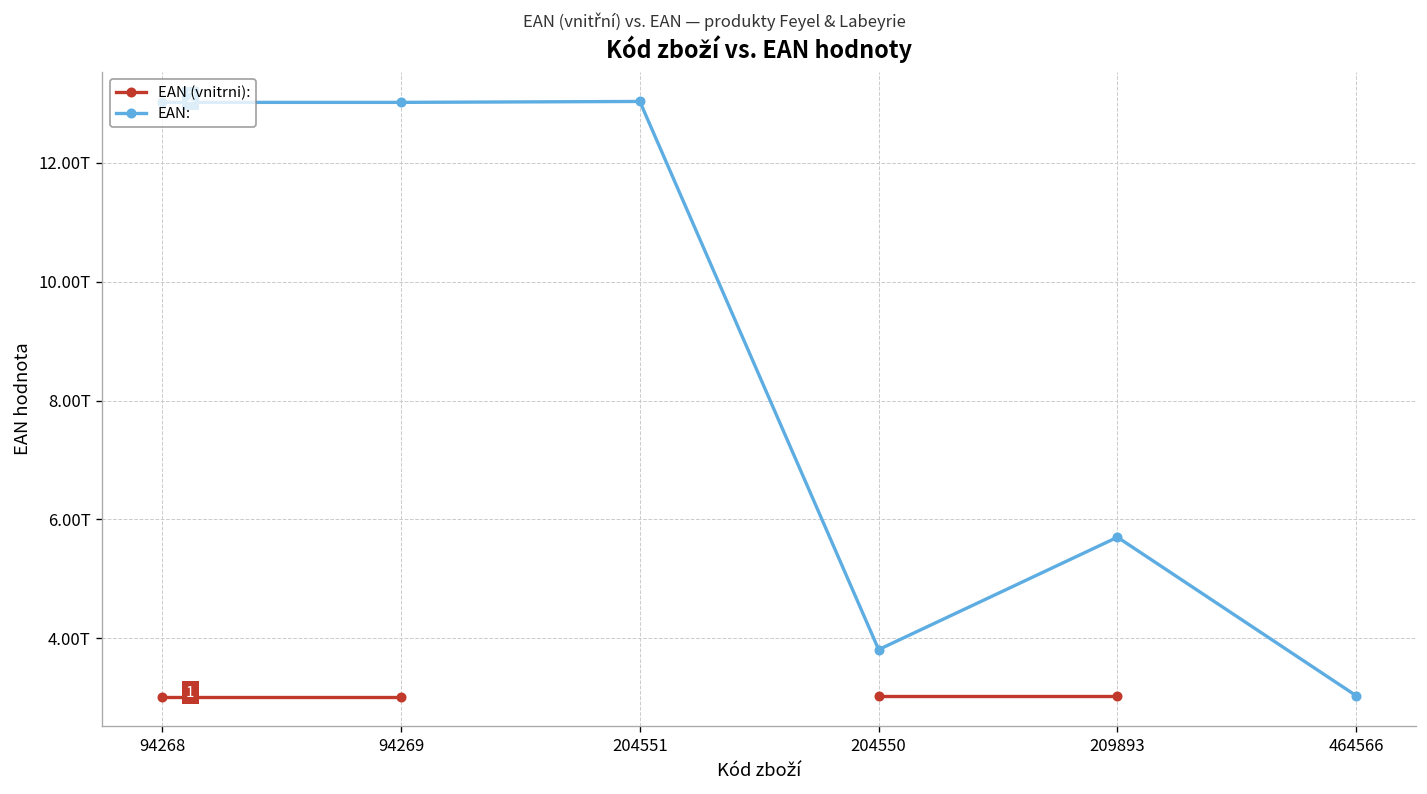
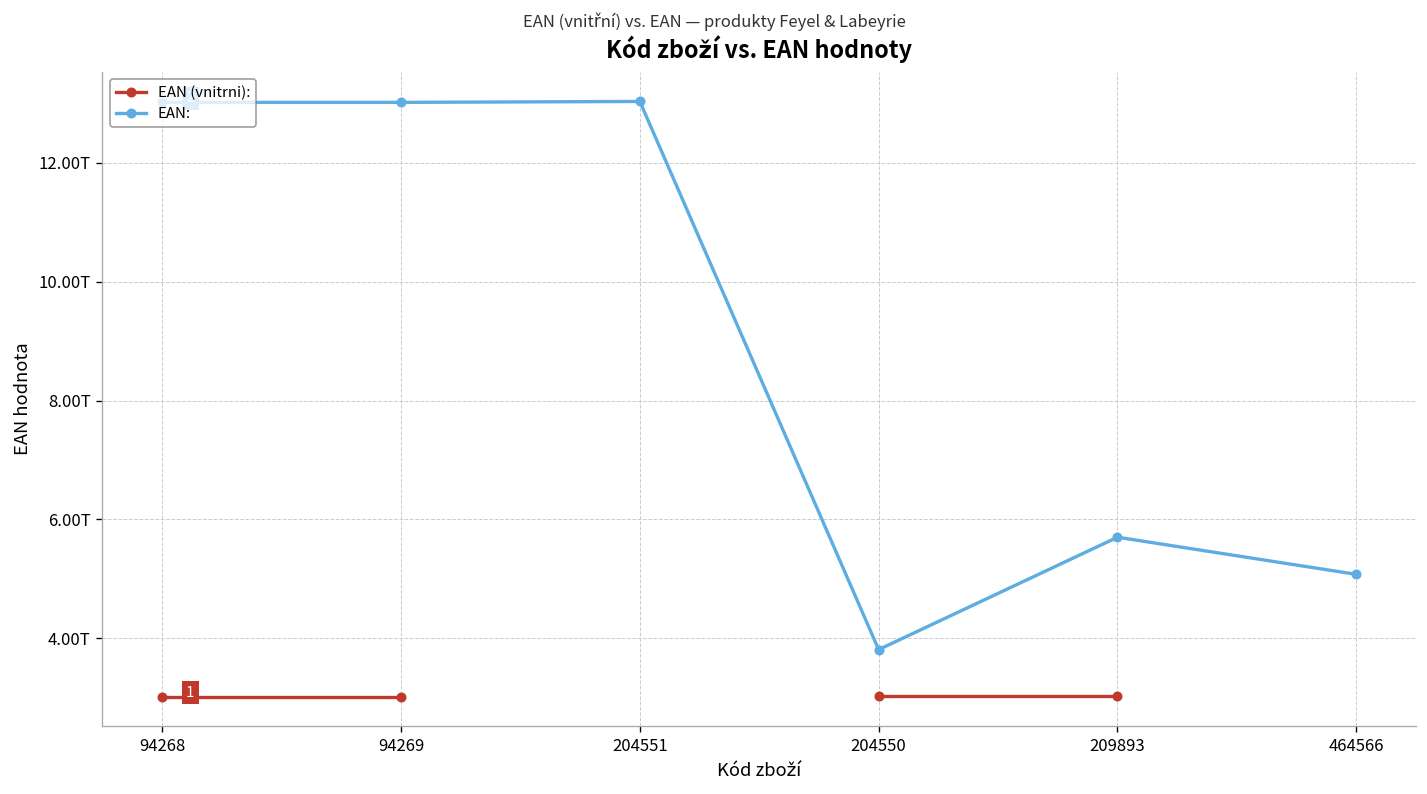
  {
    "EAN (vnitrni):": {
      "94269": "3.0T",
      "204550": "3.0T",
      "209893": "3.0T"
    },
    "EAN:": {
      "94269": "13.0T",
      "204551": "13.0T",
      "204550": "3.8T",
      "209893": "5.7T",
-     "464566": "3.0T"
+     "464566": "5.1T"
    }
  }
